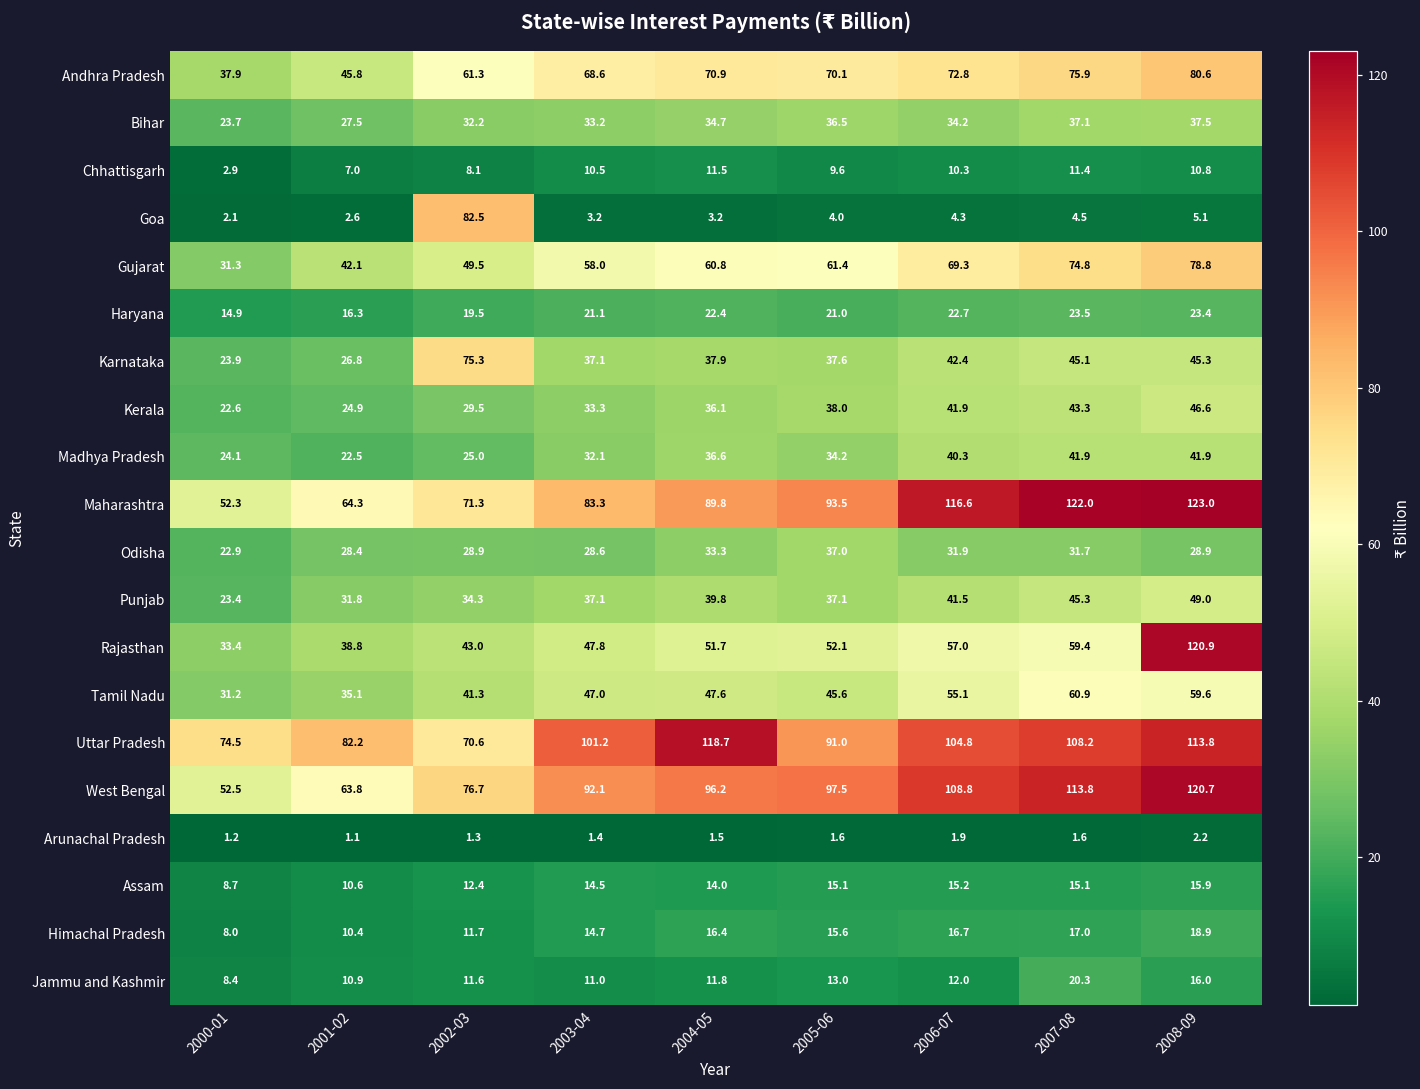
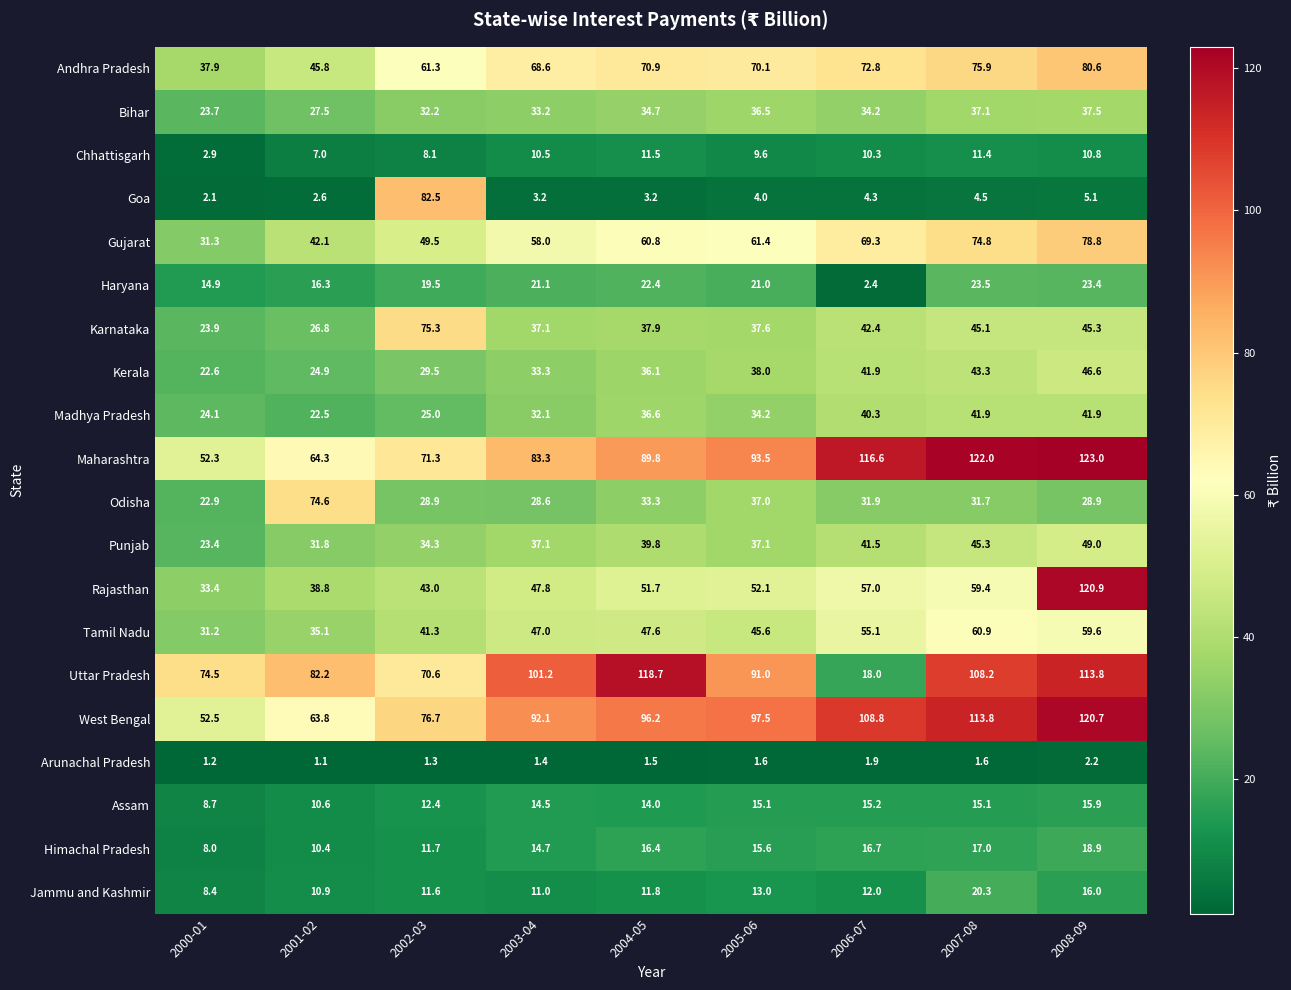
  {
    "Andhra Pradesh": {
      "2000-01": 37.9,
      "2001-02": 45.8,
      "2002-03": 61.3,
      "2003-04": 68.6,
      "2004-05": 70.9,
      "2005-06": 70.1,
      "2006-07": 72.8,
      "2007-08": 75.9,
      "2008-09": 80.6
    },
    "Bihar": {
      "2000-01": 23.7,
      "2001-02": 27.5,
      "2002-03": 32.2,
      "2003-04": 33.2,
      "2004-05": 34.7,
      "2005-06": 36.5,
      "2006-07": 34.2,
      "2007-08": 37.1,
      "2008-09": 37.5
    },
    "Chhattisgarh": {
      "2000-01": 2.9,
      "2001-02": 7.0,
      "2002-03": 8.1,
      "2003-04": 10.5,
      "2004-05": 11.5,
      "2005-06": 9.6,
      "2006-07": 10.3,
      "2007-08": 11.4,
      "2008-09": 10.8
    },
    "Goa": {
      "2000-01": 2.1,
      "2001-02": 2.6,
      "2002-03": 82.5,
      "2003-04": 3.2,
      "2004-05": 3.2,
      "2005-06": 4.0,
      "2006-07": 4.3,
      "2007-08": 4.5,
      "2008-09": 5.1
    },
    "Gujarat": {
      "2000-01": 31.3,
      "2001-02": 42.1,
      "2002-03": 49.5,
      "2003-04": 58.0,
      "2004-05": 60.8,
      "2005-06": 61.4,
      "2006-07": 69.3,
      "2007-08": 74.8,
      "2008-09": 78.8
    },
    "Haryana": {
      "2000-01": 14.9,
      "2001-02": 16.3,
      "2002-03": 19.5,
      "2003-04": 21.1,
      "2004-05": 22.4,
      "2005-06": 21.0,
-     "2006-07": 22.7,
+     "2006-07": 2.4,
      "2007-08": 23.5,
      "2008-09": 23.4
    },
    "Karnataka": {
      "2000-01": 23.9,
      "2001-02": 26.8,
      "2002-03": 75.3,
      "2003-04": 37.1,
      "2004-05": 37.9,
      "2005-06": 37.6,
      "2006-07": 42.4,
      "2007-08": 45.1,
      "2008-09": 45.3
    },
    "Kerala": {
      "2000-01": 22.6,
      "2001-02": 24.9,
      "2002-03": 29.5,
      "2003-04": 33.3,
      "2004-05": 36.1,
      "2005-06": 38.0,
      "2006-07": 41.9,
      "2007-08": 43.3,
      "2008-09": 46.6
    },
    "Madhya Pradesh": {
      "2000-01": 24.1,
      "2001-02": 22.5,
      "2002-03": 25.0,
      "2003-04": 32.1,
      "2004-05": 36.6,
      "2005-06": 34.2,
      "2006-07": 40.3,
      "2007-08": 41.9,
      "2008-09": 41.9
    },
    "Maharashtra": {
      "2000-01": 52.3,
      "2001-02": 64.3,
      "2002-03": 71.3,
      "2003-04": 83.3,
      "2004-05": 89.8,
      "2005-06": 93.5,
      "2006-07": 116.6,
      "2007-08": 122.0,
      "2008-09": 123.0
    },
    "Odisha": {
      "2000-01": 22.9,
-     "2001-02": 28.4,
+     "2001-02": 74.6,
      "2002-03": 28.9,
      "2003-04": 28.6,
      "2004-05": 33.3,
      "2005-06": 37.0,
      "2006-07": 31.9,
      "2007-08": 31.7,
      "2008-09": 28.9
    },
    "Punjab": {
      "2000-01": 23.4,
      "2001-02": 31.8,
      "2002-03": 34.3,
      "2003-04": 37.1,
      "2004-05": 39.8,
      "2005-06": 37.1,
      "2006-07": 41.5,
      "2007-08": 45.3,
      "2008-09": 49.0
    },
    "Rajasthan": {
      "2000-01": 33.4,
      "2001-02": 38.8,
      "2002-03": 43.0,
      "2003-04": 47.8,
      "2004-05": 51.7,
      "2005-06": 52.1,
      "2006-07": 57.0,
      "2007-08": 59.4,
      "2008-09": 120.9
    },
    "Tamil Nadu": {
      "2000-01": 31.2,
      "2001-02": 35.1,
      "2002-03": 41.3,
      "2003-04": 47.0,
      "2004-05": 47.6,
      "2005-06": 45.6,
      "2006-07": 55.1,
      "2007-08": 60.9,
      "2008-09": 59.6
    },
    "Uttar Pradesh": {
      "2000-01": 74.5,
      "2001-02": 82.2,
      "2002-03": 70.6,
      "2003-04": 101.2,
      "2004-05": 118.7,
      "2005-06": 91.0,
-     "2006-07": 104.8,
+     "2006-07": 18.0,
      "2007-08": 108.2,
      "2008-09": 113.8
    },
    "West Bengal": {
      "2000-01": 52.5,
      "2001-02": 63.8,
      "2002-03": 76.7,
      "2003-04": 92.1,
      "2004-05": 96.2,
      "2005-06": 97.5,
      "2006-07": 108.8,
      "2007-08": 113.8,
      "2008-09": 120.7
    },
    "Arunachal Pradesh": {
      "2000-01": 1.2,
      "2001-02": 1.1,
      "2002-03": 1.3,
      "2003-04": 1.4,
      "2004-05": 1.5,
      "2005-06": 1.6,
      "2006-07": 1.9,
      "2007-08": 1.6,
      "2008-09": 2.2
    },
    "Assam": {
      "2000-01": 8.7,
      "2001-02": 10.6,
      "2002-03": 12.4,
      "2003-04": 14.5,
      "2004-05": 14.0,
      "2005-06": 15.1,
      "2006-07": 15.2,
      "2007-08": 15.1,
      "2008-09": 15.9
    },
    "Himachal Pradesh": {
      "2000-01": 8.0,
      "2001-02": 10.4,
      "2002-03": 11.7,
      "2003-04": 14.7,
      "2004-05": 16.4,
      "2005-06": 15.6,
      "2006-07": 16.7,
      "2007-08": 17.0,
      "2008-09": 18.9
    },
    "Jammu and Kashmir": {
      "2000-01": 8.4,
      "2001-02": 10.9,
      "2002-03": 11.6,
      "2003-04": 11.0,
      "2004-05": 11.8,
      "2005-06": 13.0,
      "2006-07": 12.0,
      "2007-08": 20.3,
      "2008-09": 16.0
    }
  }
